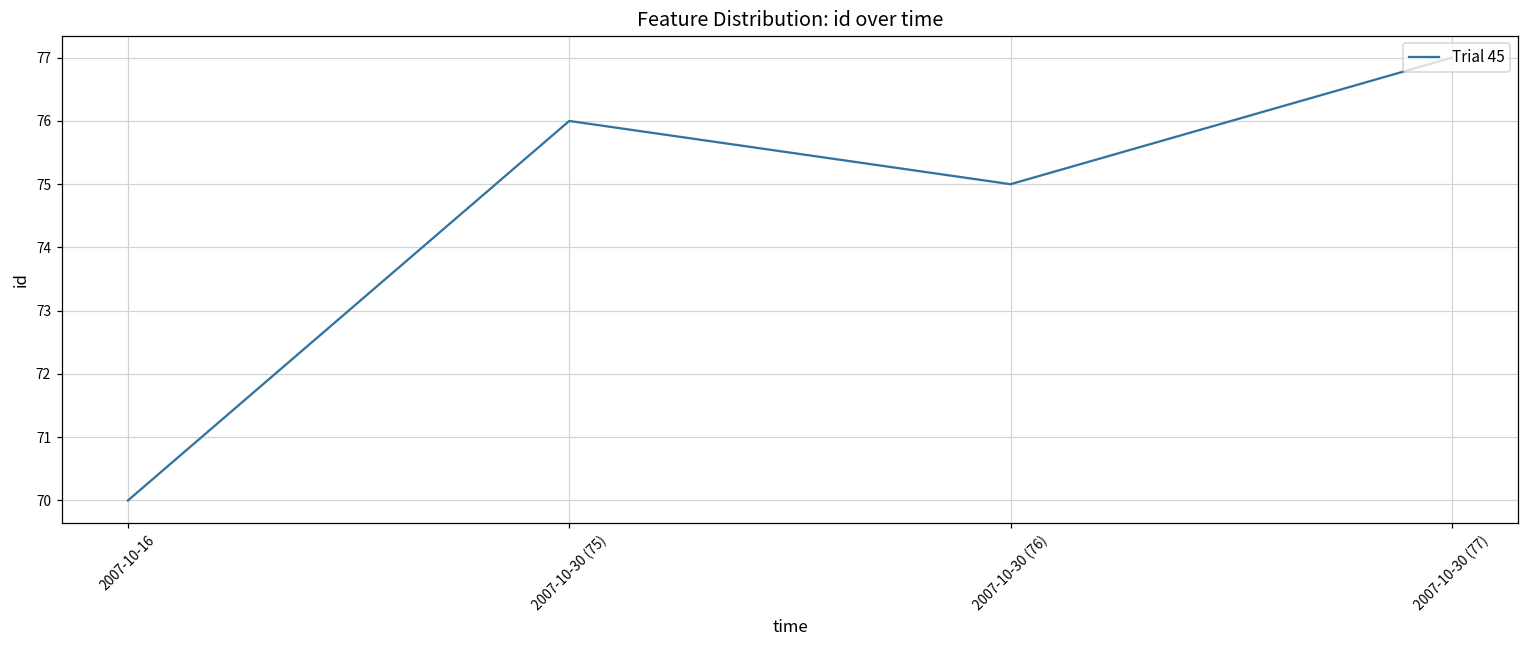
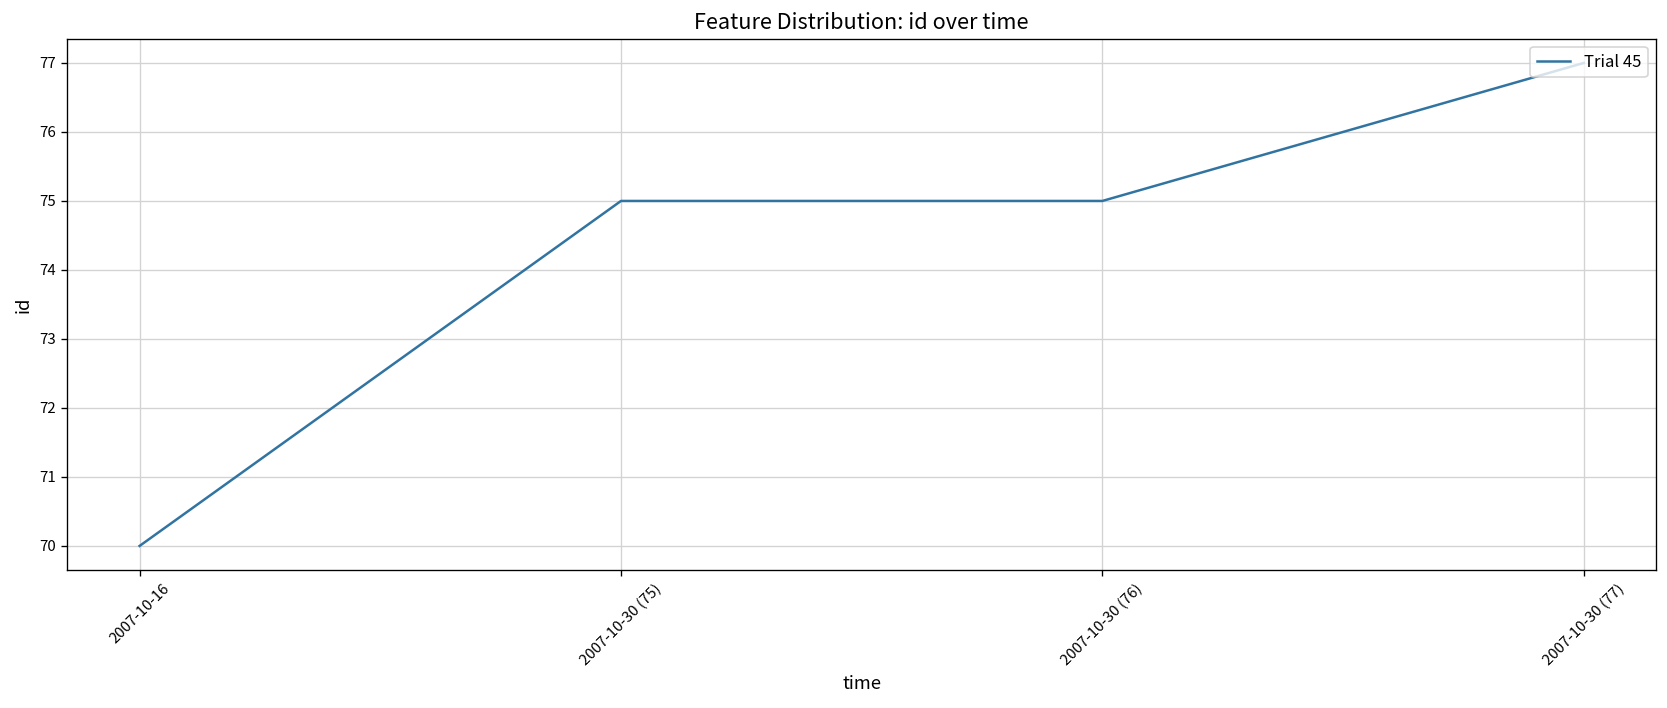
  {
    "2007-10-16": 70,
-   "2007-10-30 (75)": 76,
+   "2007-10-30 (75)": 75,
    "2007-10-30 (76)": 75
  }
